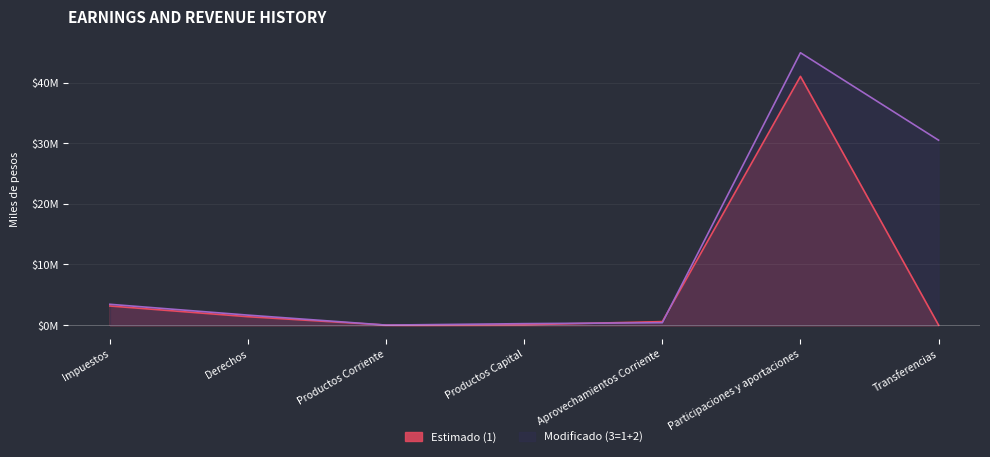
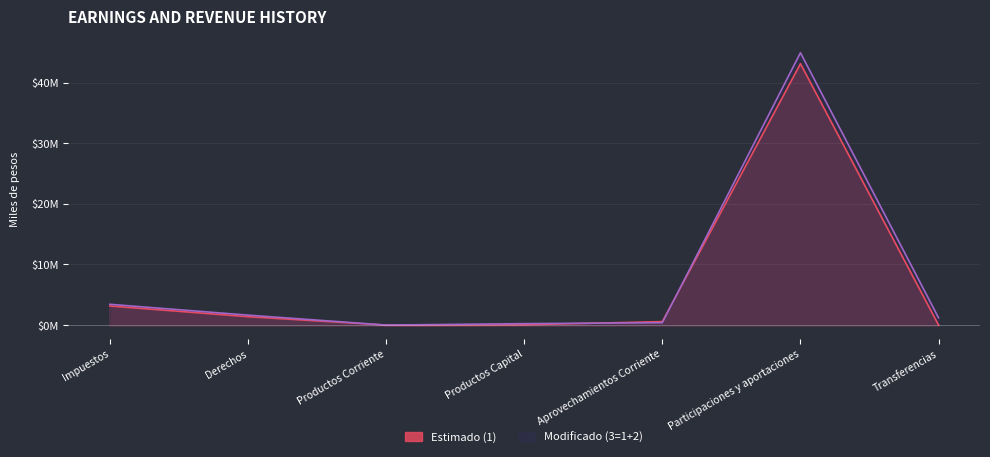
  {
    "Estimado (1)": {
-     "Participaciones y aportaciones": "$41000000",
+     "Participaciones y aportaciones": "$43000000",
      "Transferencias": "$0"
    },
    "Modificado (3=1+2)": {
      "Participaciones y aportaciones": "$45000000",
-     "Transferencias": "$31000000"
+     "Transferencias": "$1000000"
    }
  }
